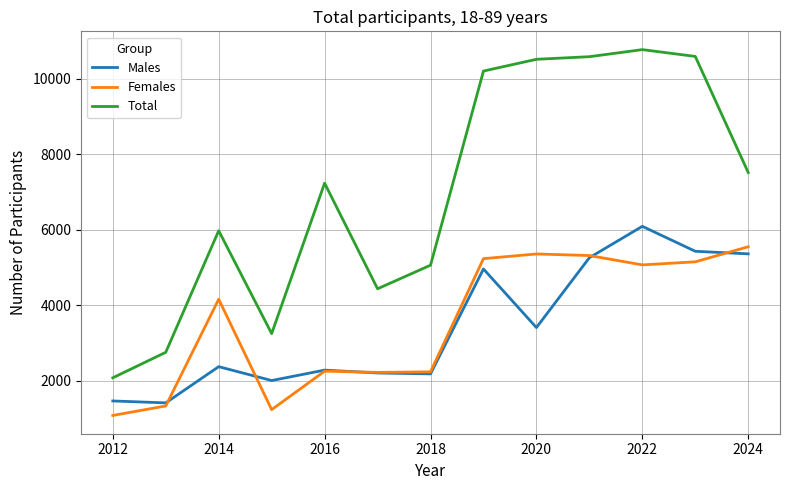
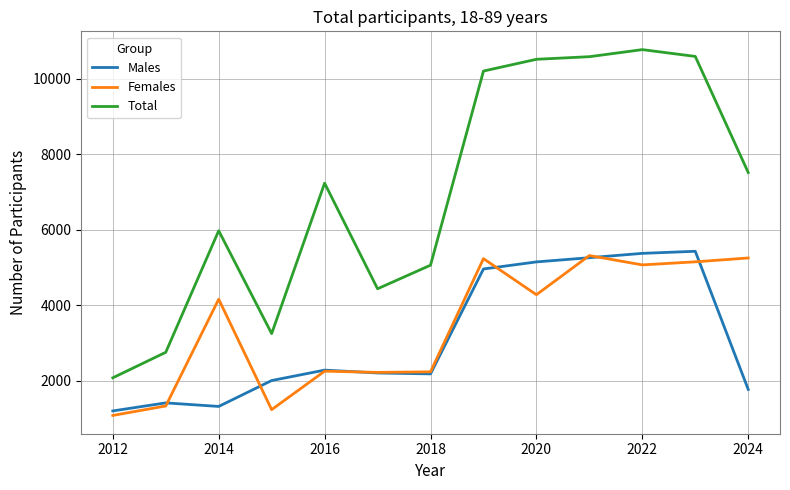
  {
    "Males": {
-     "2012": 1500,
-     "2014": 2400,
-     "2020": 3400,
-     "2022": 6100,
-     "2024": 5400
+     "2012": 1200,
+     "2014": 1300,
+     "2020": 5100,
+     "2022": 5400,
+     "2024": 1800
    },
    "Females": {
      "2012": 1100,
      "2014": 4200,
-     "2020": 5400,
+     "2020": 4300,
      "2022": 5100,
-     "2024": 5600
+     "2024": 5300
    },
    "Total": {
      "2012": 2100,
      "2014": 6000,
      "2016": 7200,
      "2018": 5100,
      "2020": 10500,
      "2022": 10800,
      "2024": 7500
    }
  }
